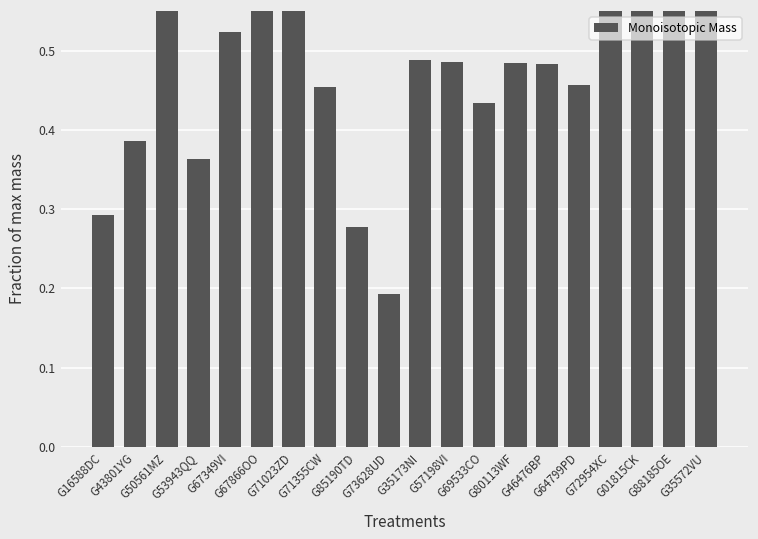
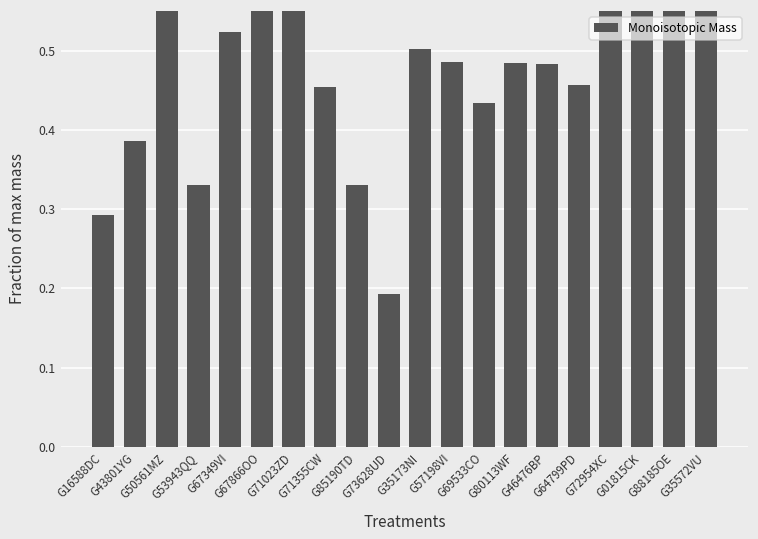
  {
    "G16588DC": 0.29,
    "G43801YG": 0.39,
-   "G53943QQ": 0.36,
+   "G53943QQ": 0.33,
    "G67349VI": 0.52,
    "G71355CW": 0.45,
-   "G85190TD": 0.28,
+   "G85190TD": 0.33,
    "G73628UD": 0.19,
-   "G35173NI": 0.49,
+   "G35173NI": 0.50,
    "G57198VI": 0.49,
    "G69533CO": 0.43,
    "G80113WF": 0.48,
    "G46476BP": 0.48,
    "G64799PD": 0.46
  }
